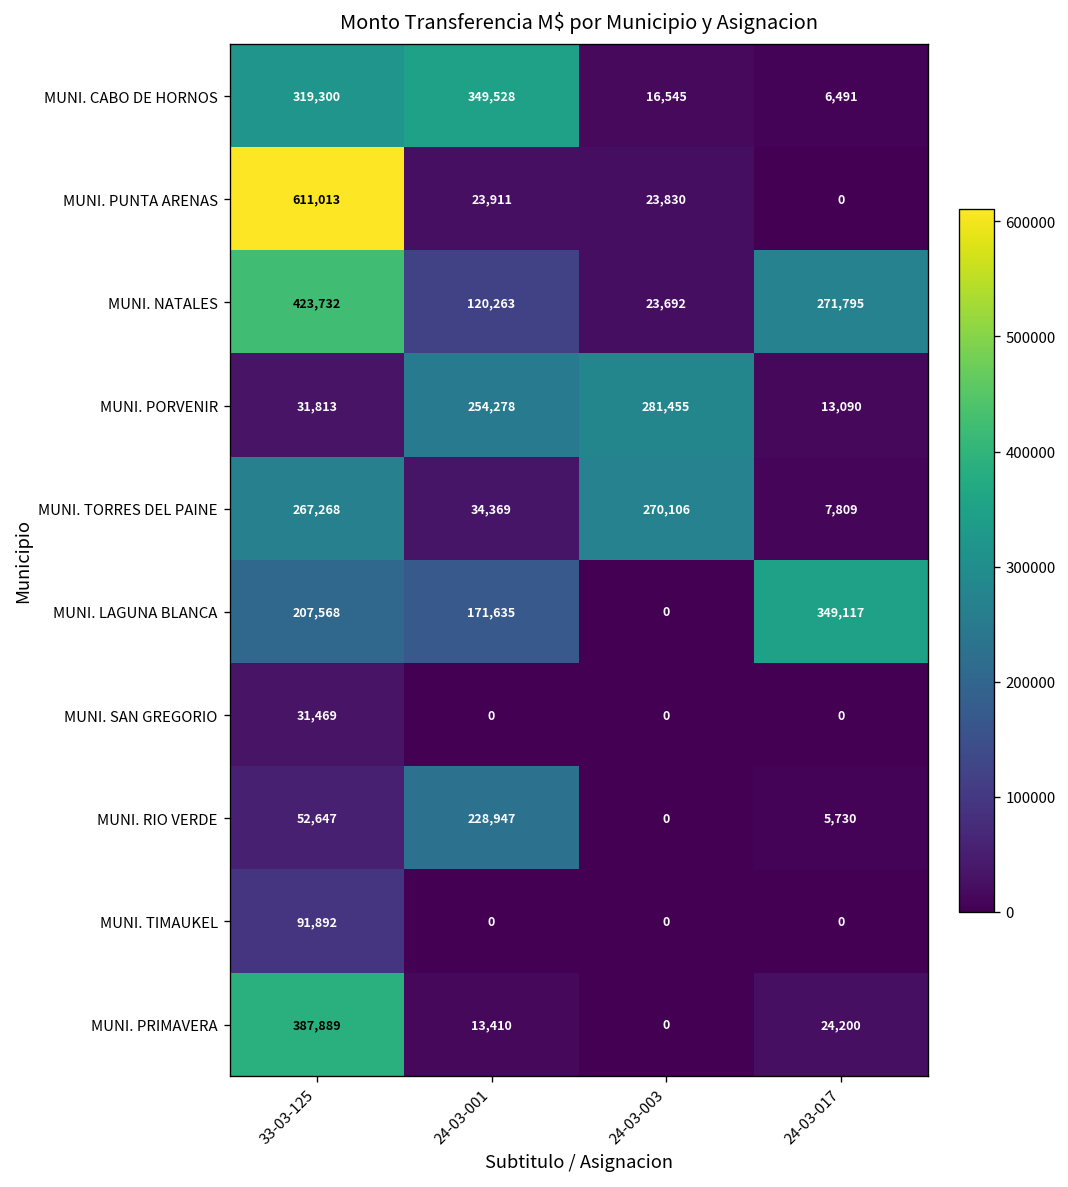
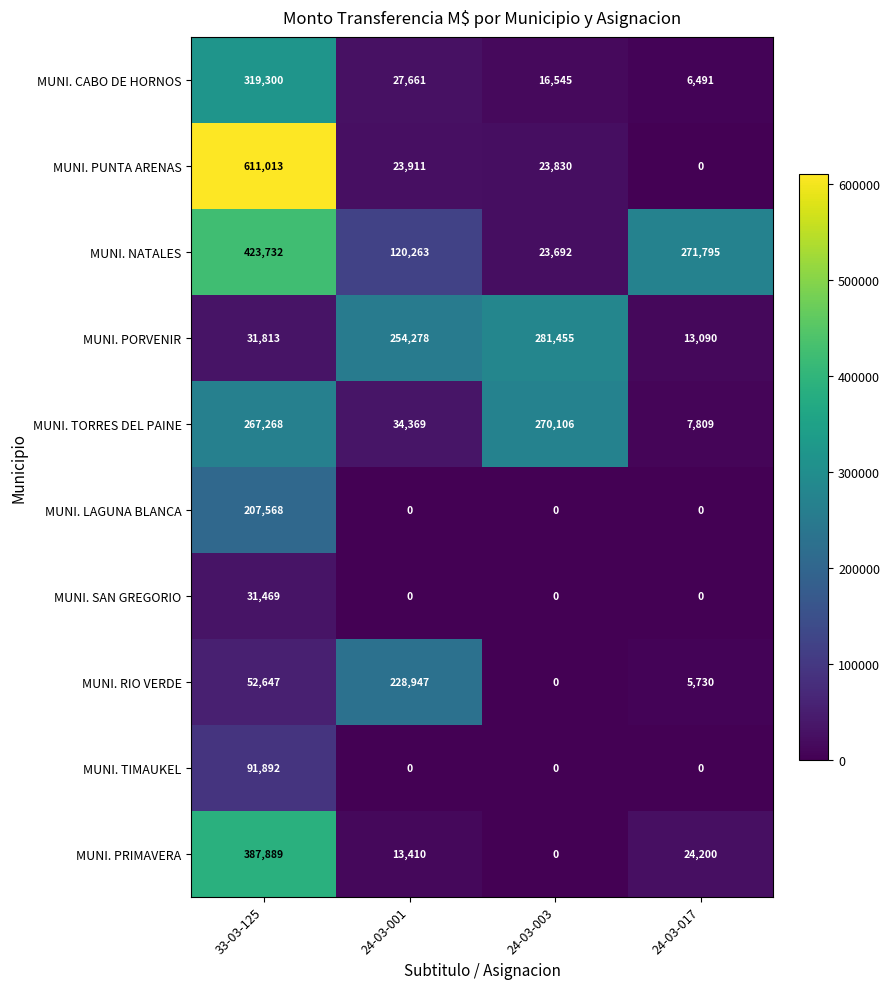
  {
    "MUNI. CABO DE HORNOS": {
      "33-03-125": "319,300",
-     "24-03-001": "349,528",
+     "24-03-001": "27,661",
      "24-03-003": "16,545",
      "24-03-017": "6,491"
    },
    "MUNI. PUNTA ARENAS": {
      "33-03-125": "611,013",
      "24-03-001": "23,911",
      "24-03-003": "23,830",
      "24-03-017": "0"
    },
    "MUNI. NATALES": {
      "33-03-125": "423,732",
      "24-03-001": "120,263",
      "24-03-003": "23,692",
      "24-03-017": "271,795"
    },
    "MUNI. PORVENIR": {
      "33-03-125": "31,813",
      "24-03-001": "254,278",
      "24-03-003": "281,455",
      "24-03-017": "13,090"
    },
    "MUNI. TORRES DEL PAINE": {
      "33-03-125": "267,268",
      "24-03-001": "34,369",
      "24-03-003": "270,106",
      "24-03-017": "7,809"
    },
    "MUNI. LAGUNA BLANCA": {
      "33-03-125": "207,568",
-     "24-03-001": "171,635",
+     "24-03-001": "0",
      "24-03-003": "0",
-     "24-03-017": "349,117"
+     "24-03-017": "0"
    },
    "MUNI. SAN GREGORIO": {
      "33-03-125": "31,469",
      "24-03-001": "0",
      "24-03-003": "0",
      "24-03-017": "0"
    },
    "MUNI. RIO VERDE": {
      "33-03-125": "52,647",
      "24-03-001": "228,947",
      "24-03-003": "0",
      "24-03-017": "5,730"
    },
    "MUNI. TIMAUKEL": {
      "33-03-125": "91,892",
      "24-03-001": "0",
      "24-03-003": "0",
      "24-03-017": "0"
    },
    "MUNI. PRIMAVERA": {
      "33-03-125": "387,889",
      "24-03-001": "13,410",
      "24-03-003": "0",
      "24-03-017": "24,200"
    }
  }
